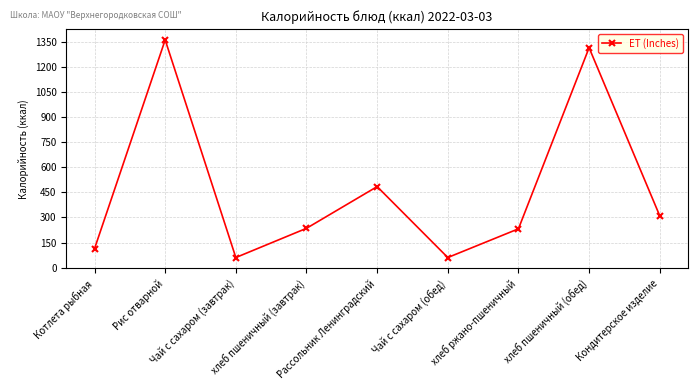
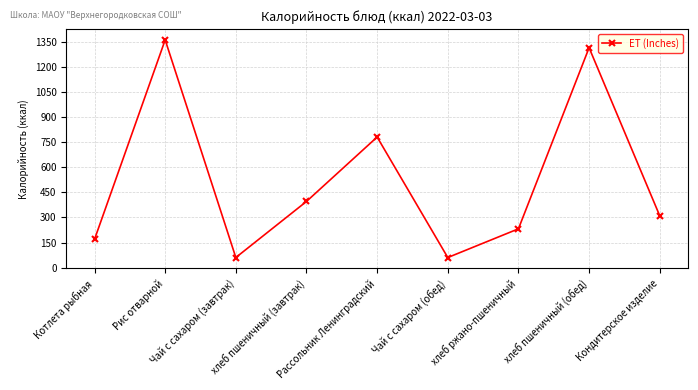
  {
-   "Котлета рыбная": 110,
+   "Котлета рыбная": 170,
    "Рис отварной": 1360,
    "Чай с сахаром (завтрак)": 60,
-   "хлеб пшеничный (завтрак)": 240,
-   "Рассольник Ленинградский": 490,
+   "хлеб пшеничный (завтрак)": 400,
+   "Рассольник Ленинградский": 780,
    "Чай с сахаром (обед)": 60,
    "хлеб ржано-пшеничный": 230,
    "хлеб пшеничный (обед)": 1320,
    "Кондитерское изделие": 310
  }
